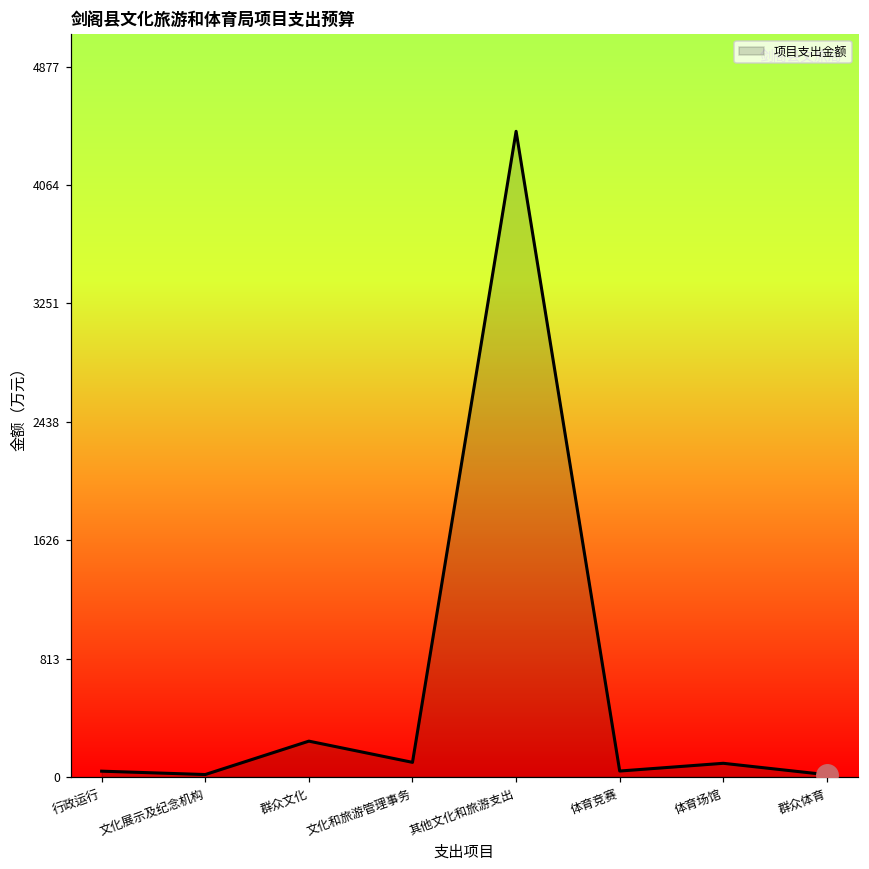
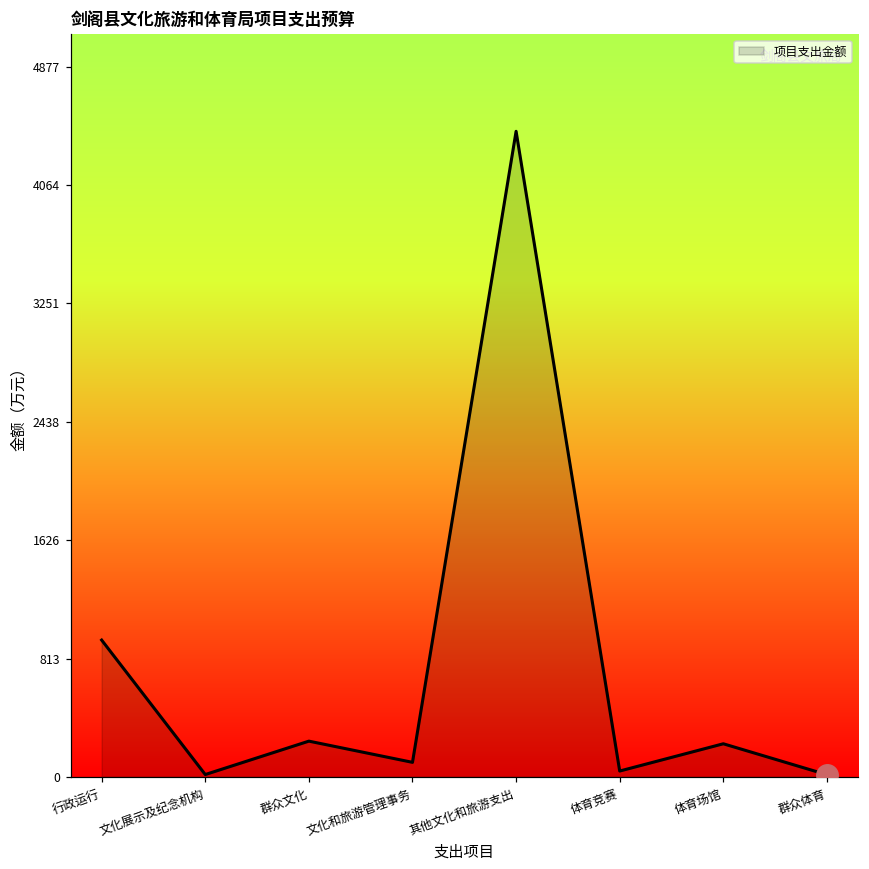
  {
    "项目支出金额": {
-     "行政运行": 40,
+     "行政运行": 940,
      "文化展示及纪念机构": 20,
      "群众文化": 250,
      "文化和旅游管理事务": 100,
      "其他文化和旅游支出": 4430,
      "体育竞赛": 40,
-     "体育场馆": 90
+     "体育场馆": 230
    }
  }
